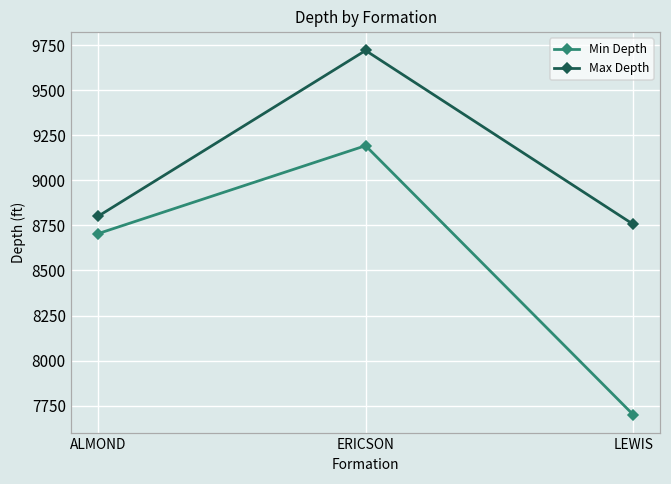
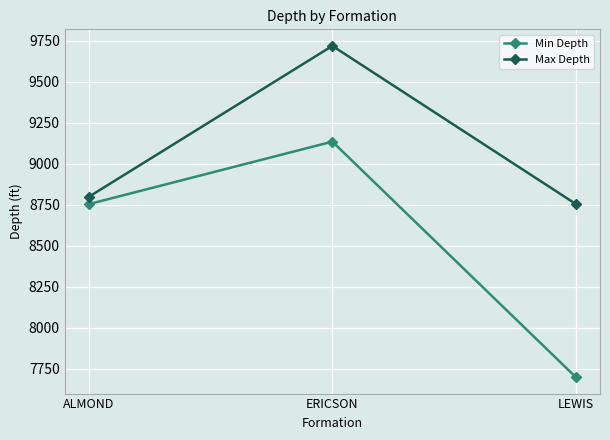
  {
    "Min Depth": {
-     "ALMOND": 8700,
-     "ERICSON": 9190,
+     "ALMOND": 8760,
+     "ERICSON": 9140,
      "LEWIS": 7700
    },
    "Max Depth": {
      "ALMOND": 8800,
      "ERICSON": 9720,
      "LEWIS": 8760
    }
  }
